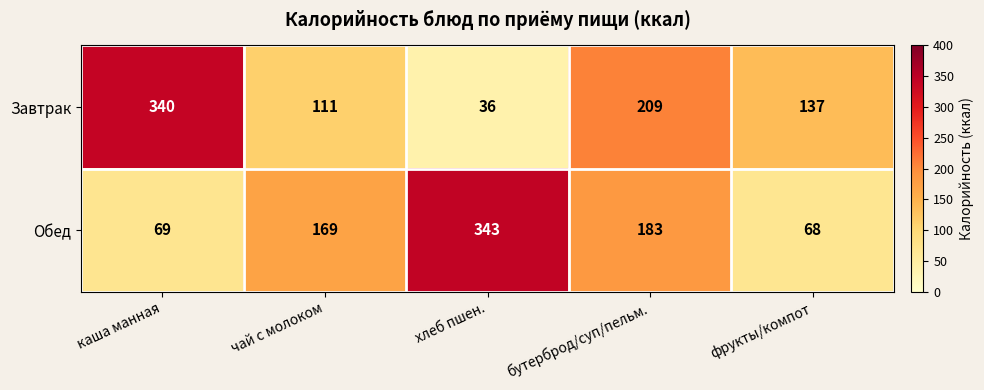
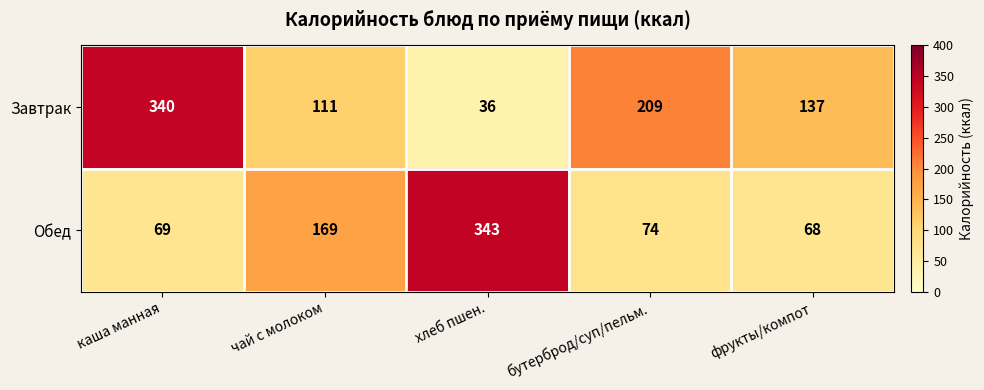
  {
    "Завтрак": {
      "каша манная": 340,
      "чай с молоком": 111,
      "хлеб пшен.": 36,
      "бутерброд/суп/пельм.": 209,
      "фрукты/компот": 137
    },
    "Обед": {
      "каша манная": 69,
      "чай с молоком": 169,
      "хлеб пшен.": 343,
-     "бутерброд/суп/пельм.": 183,
+     "бутерброд/суп/пельм.": 74,
      "фрукты/компот": 68
    }
  }
